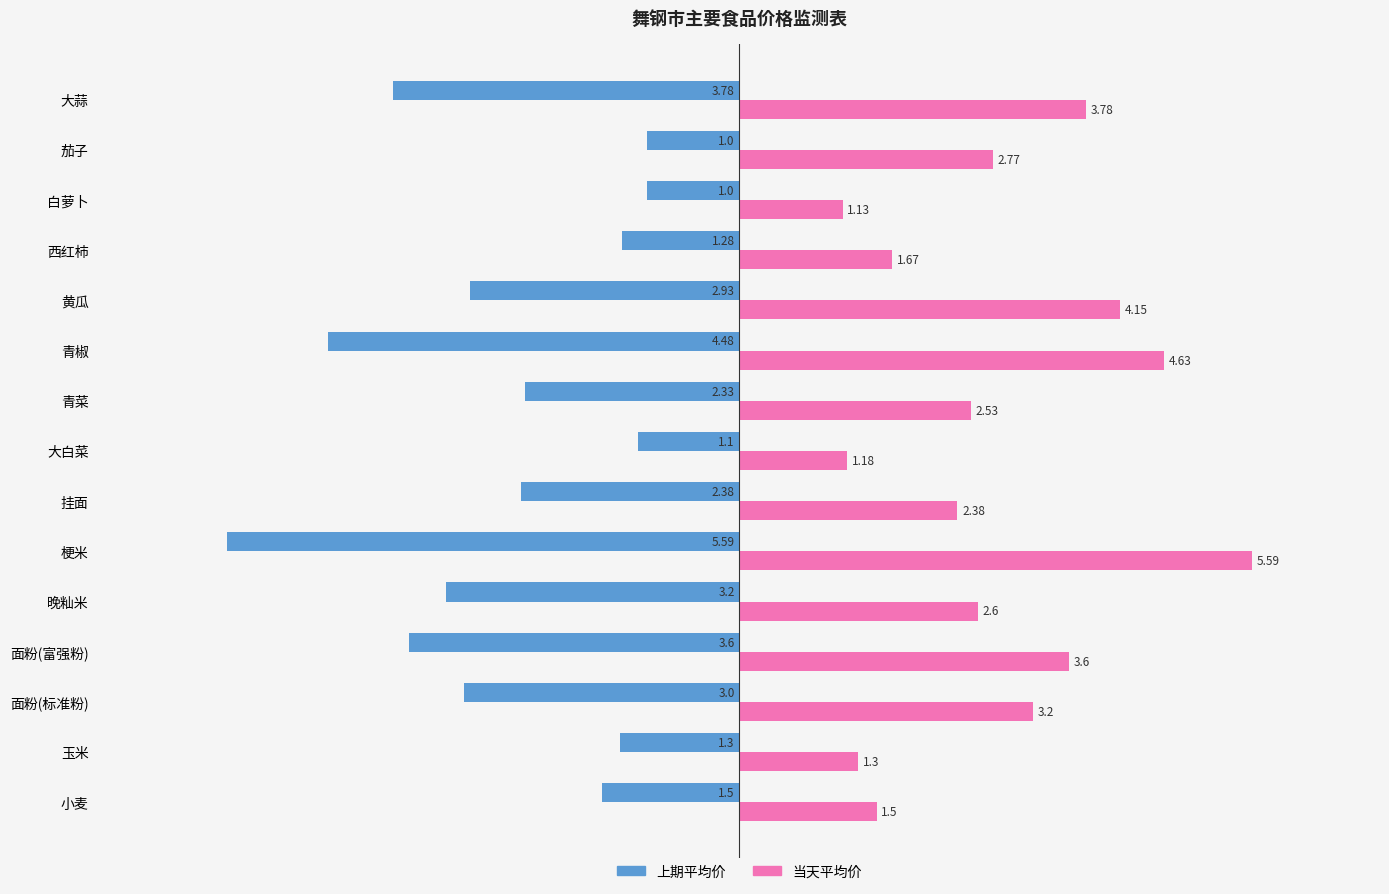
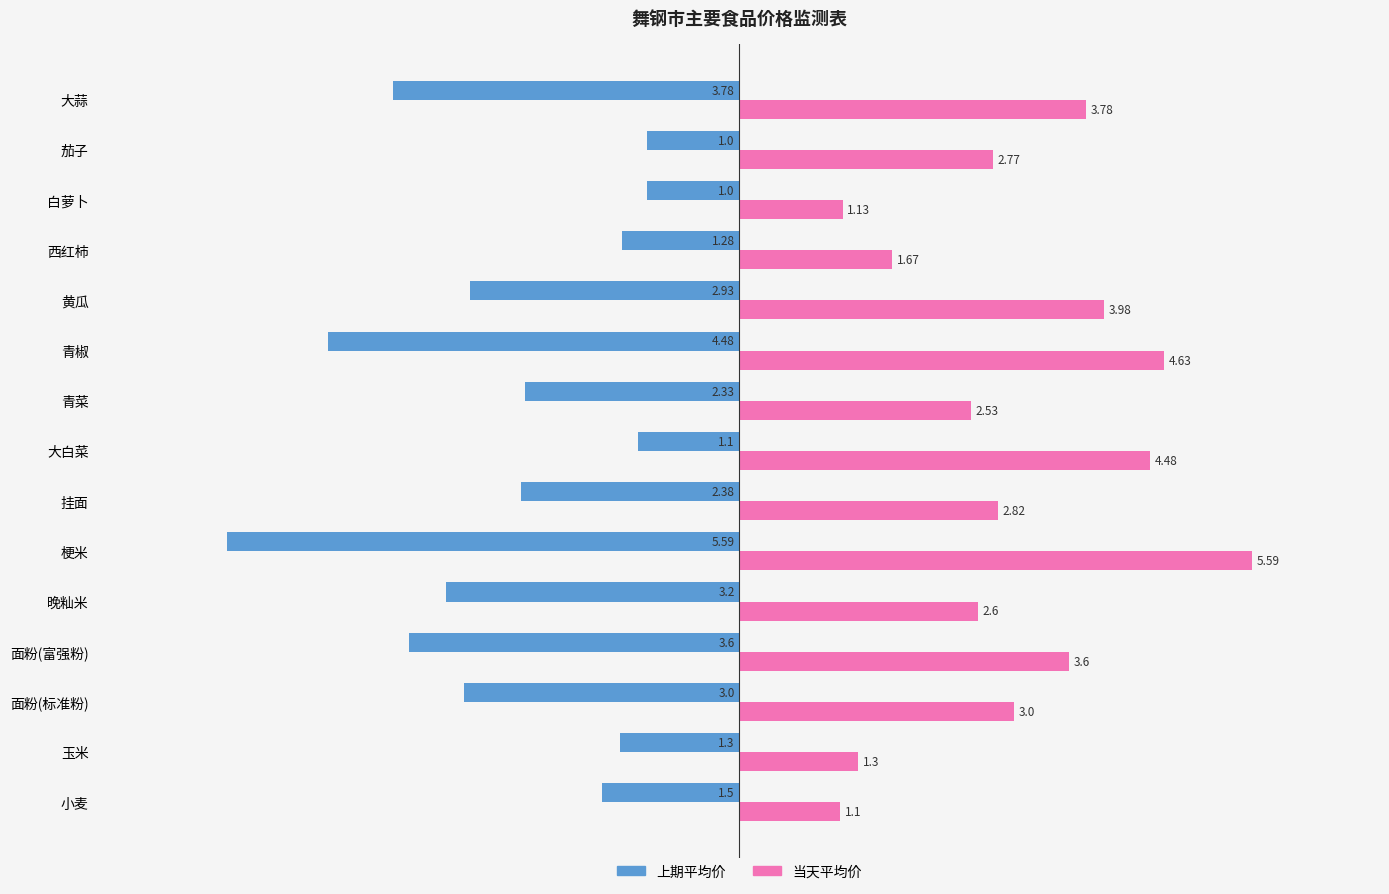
  {
    "当天平均价": {
      "大蒜": 3.78,
      "茄子": 2.77,
      "白萝卜": 1.13,
      "西红柿": 1.67,
-     "黄瓜": 4.15,
+     "黄瓜": 3.98,
      "青椒": 4.63,
      "青菜": 2.53,
-     "大白菜": 1.18,
-     "挂面": 2.38,
+     "大白菜": 4.48,
+     "挂面": 2.82,
      "梗米": 5.59,
      "晚籼米": 2.6,
      "面粉(富强粉)": 3.6,
-     "面粉(标准粉)": 3.2,
+     "面粉(标准粉)": 3.0,
      "玉米": 1.3,
-     "小麦": 1.5
+     "小麦": 1.1
    }
  }
